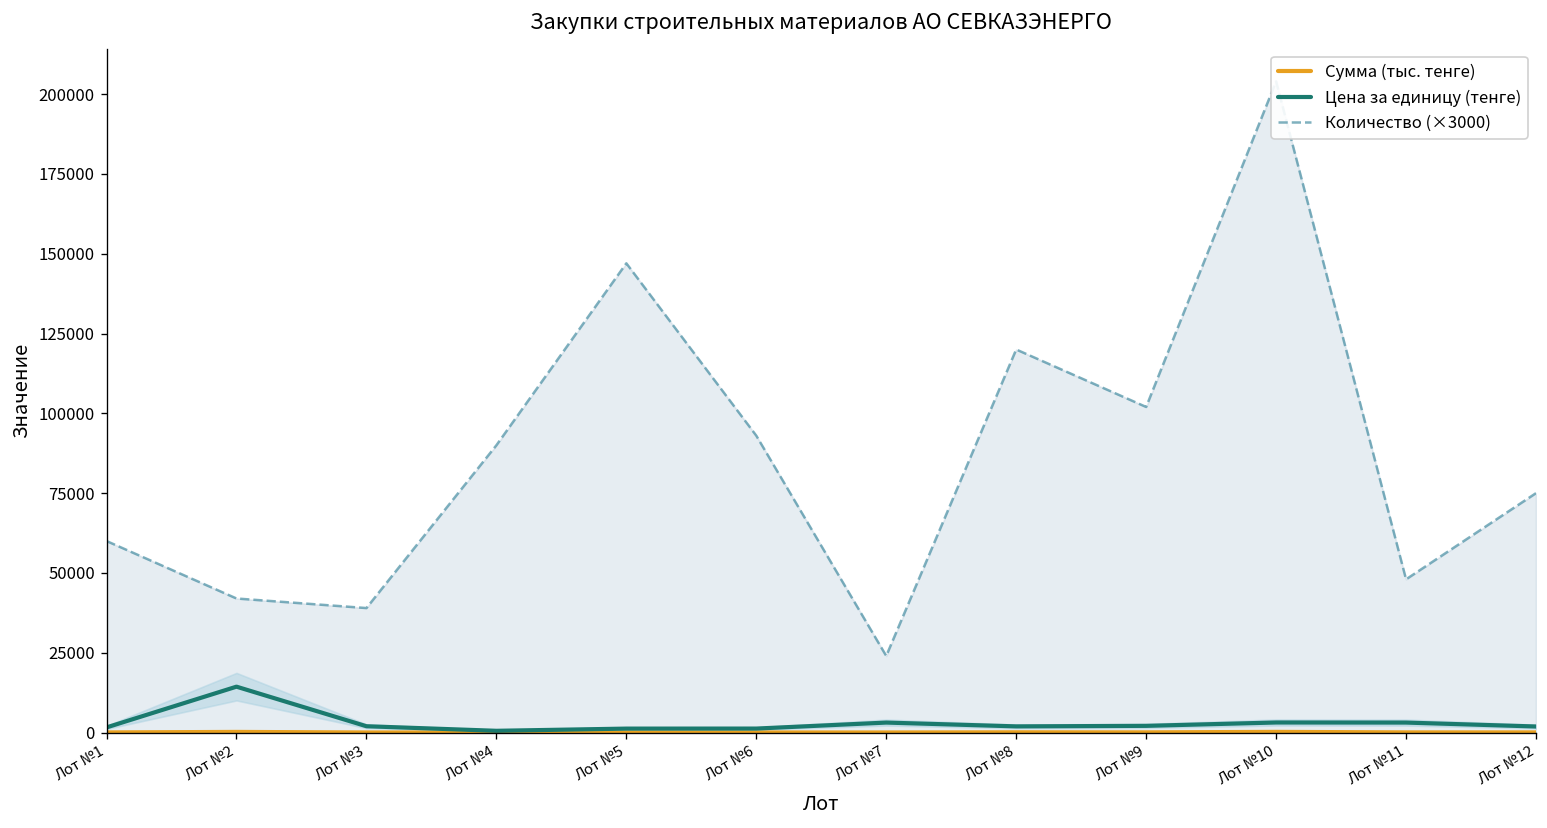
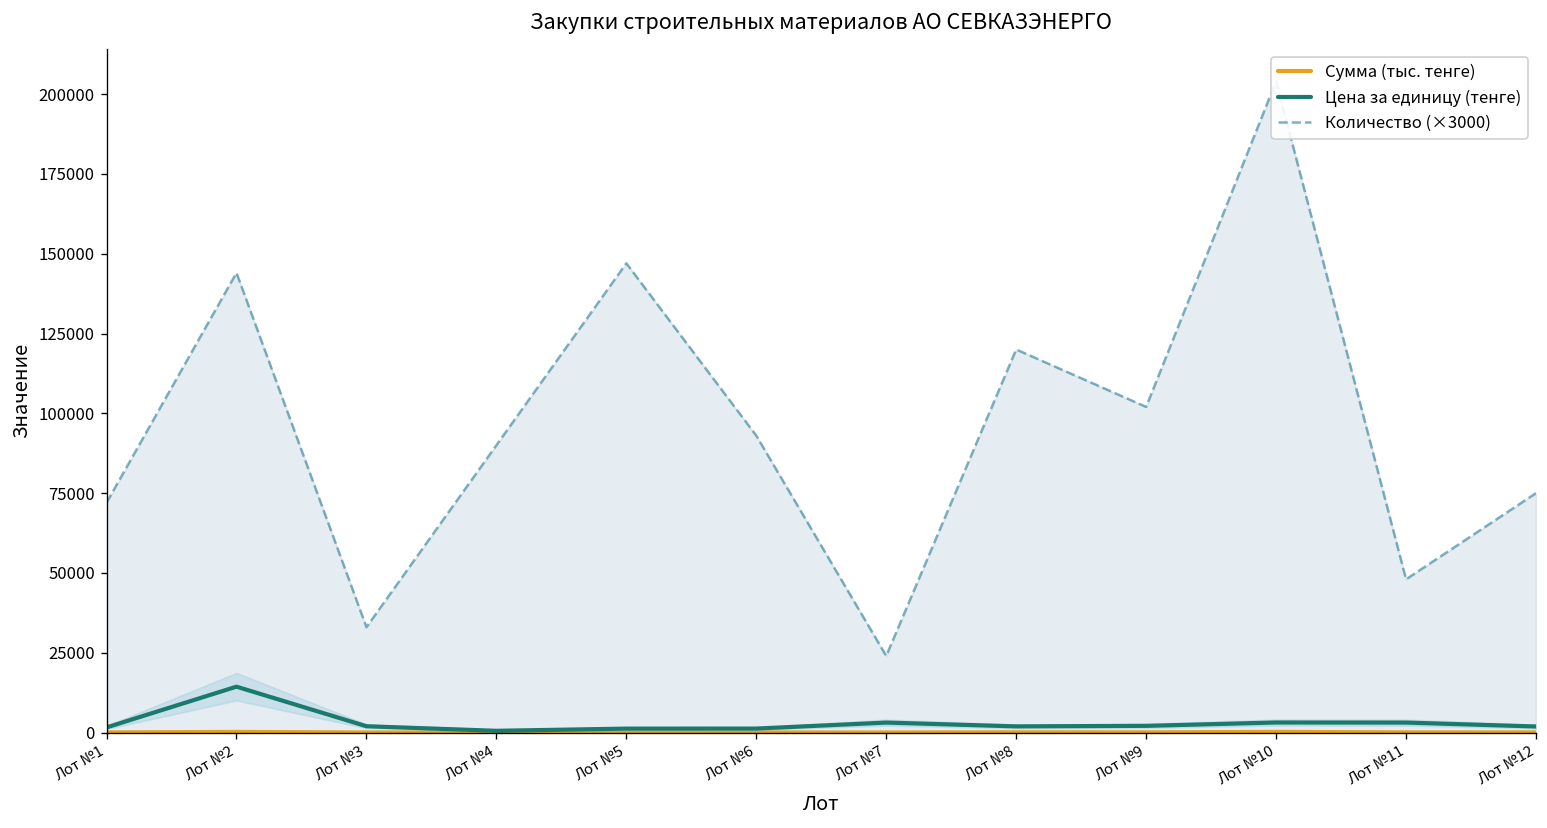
  {
    "Сумма (тыс. тенге)": {
      "Лот №1": 0,
      "Лот №2": 0,
      "Лот №3": 0,
      "Лот №5": 0,
      "Лот №6": 0,
      "Лот №7": 0,
      "Лот №8": 0,
      "Лот №9": 0,
      "Лот №10": 0,
      "Лот №11": 0,
      "Лот №12": 0
    },
    "Цена за единицу (тенге)": {
      "Лот №2": 14000
    },
    "Количество (×3000)": {
-     "Лот №1": 60000,
-     "Лот №2": 42000,
-     "Лот №3": 39000,
+     "Лот №1": 72000,
+     "Лот №2": 144000,
+     "Лот №3": 33000,
      "Лот №4": 90000,
      "Лот №5": 147000,
      "Лот №6": 93000,
      "Лот №7": 24000,
      "Лот №8": 120000,
      "Лот №9": 102000,
      "Лот №11": 48000,
      "Лот №12": 75000
    }
  }
